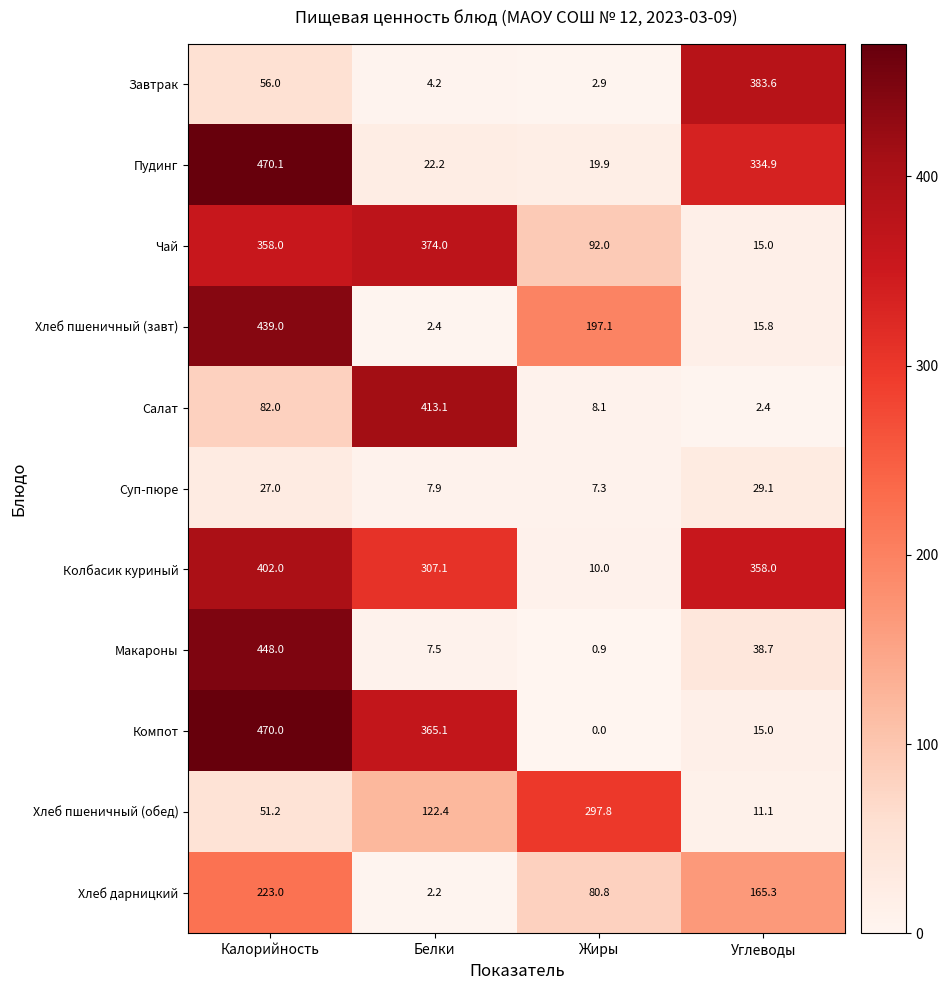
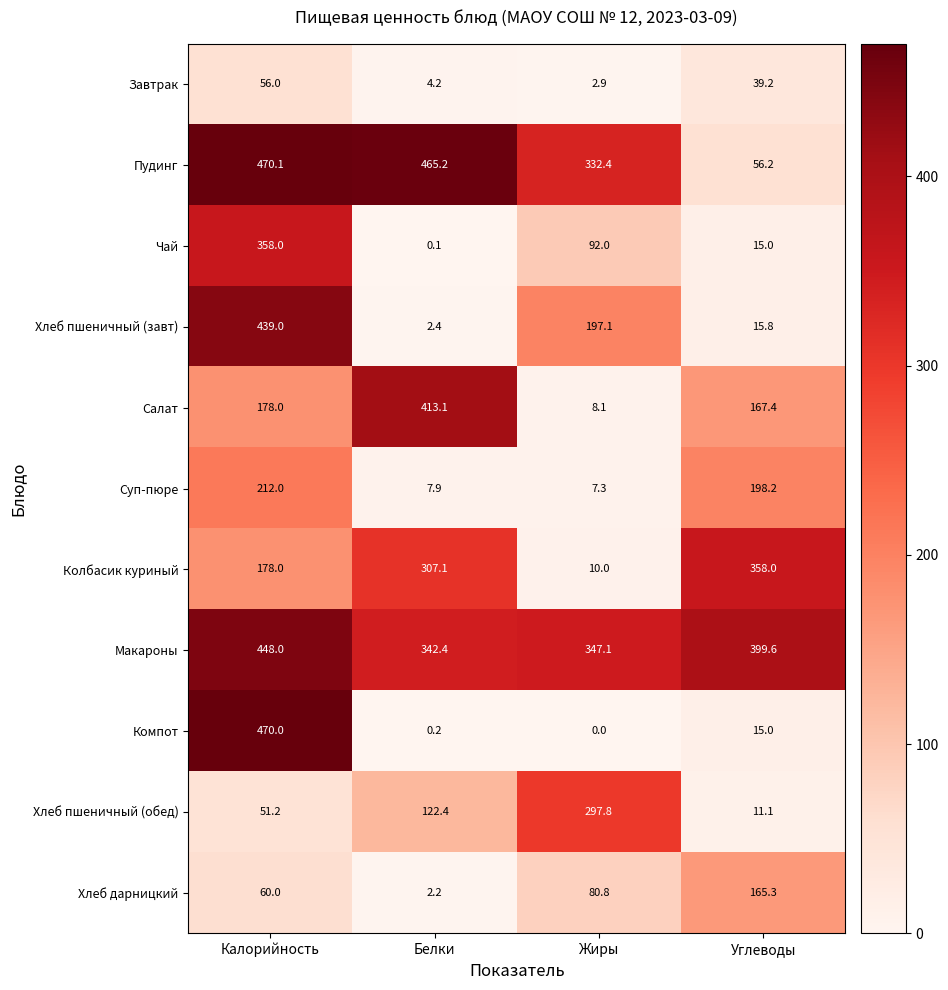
  {
    "Завтрак": {
      "Калорийность": 56.0,
      "Белки": 4.2,
      "Жиры": 2.9,
-     "Углеводы": 383.6
+     "Углеводы": 39.2
    },
    "Пудинг": {
      "Калорийность": 470.1,
-     "Белки": 22.2,
-     "Жиры": 19.9,
-     "Углеводы": 334.9
+     "Белки": 465.2,
+     "Жиры": 332.4,
+     "Углеводы": 56.2
    },
    "Чай": {
      "Калорийность": 358.0,
-     "Белки": 374.0,
+     "Белки": 0.1,
      "Жиры": 92.0,
      "Углеводы": 15.0
    },
    "Хлеб пшеничный (завт)": {
      "Калорийность": 439.0,
      "Белки": 2.4,
      "Жиры": 197.1,
      "Углеводы": 15.8
    },
    "Салат": {
-     "Калорийность": 82.0,
+     "Калорийность": 178.0,
      "Белки": 413.1,
      "Жиры": 8.1,
-     "Углеводы": 2.4
+     "Углеводы": 167.4
    },
    "Суп-пюре": {
-     "Калорийность": 27.0,
+     "Калорийность": 212.0,
      "Белки": 7.9,
      "Жиры": 7.3,
-     "Углеводы": 29.1
+     "Углеводы": 198.2
    },
    "Колбасик куриный": {
-     "Калорийность": 402.0,
+     "Калорийность": 178.0,
      "Белки": 307.1,
      "Жиры": 10.0,
      "Углеводы": 358.0
    },
    "Макароны": {
      "Калорийность": 448.0,
-     "Белки": 7.5,
-     "Жиры": 0.9,
-     "Углеводы": 38.7
+     "Белки": 342.4,
+     "Жиры": 347.1,
+     "Углеводы": 399.6
    },
    "Компот": {
      "Калорийность": 470.0,
-     "Белки": 365.1,
+     "Белки": 0.2,
      "Жиры": 0.0,
      "Углеводы": 15.0
    },
    "Хлеб пшеничный (обед)": {
      "Калорийность": 51.2,
      "Белки": 122.4,
      "Жиры": 297.8,
      "Углеводы": 11.1
    },
    "Хлеб дарницкий": {
-     "Калорийность": 223.0,
+     "Калорийность": 60.0,
      "Белки": 2.2,
      "Жиры": 80.8,
      "Углеводы": 165.3
    }
  }
